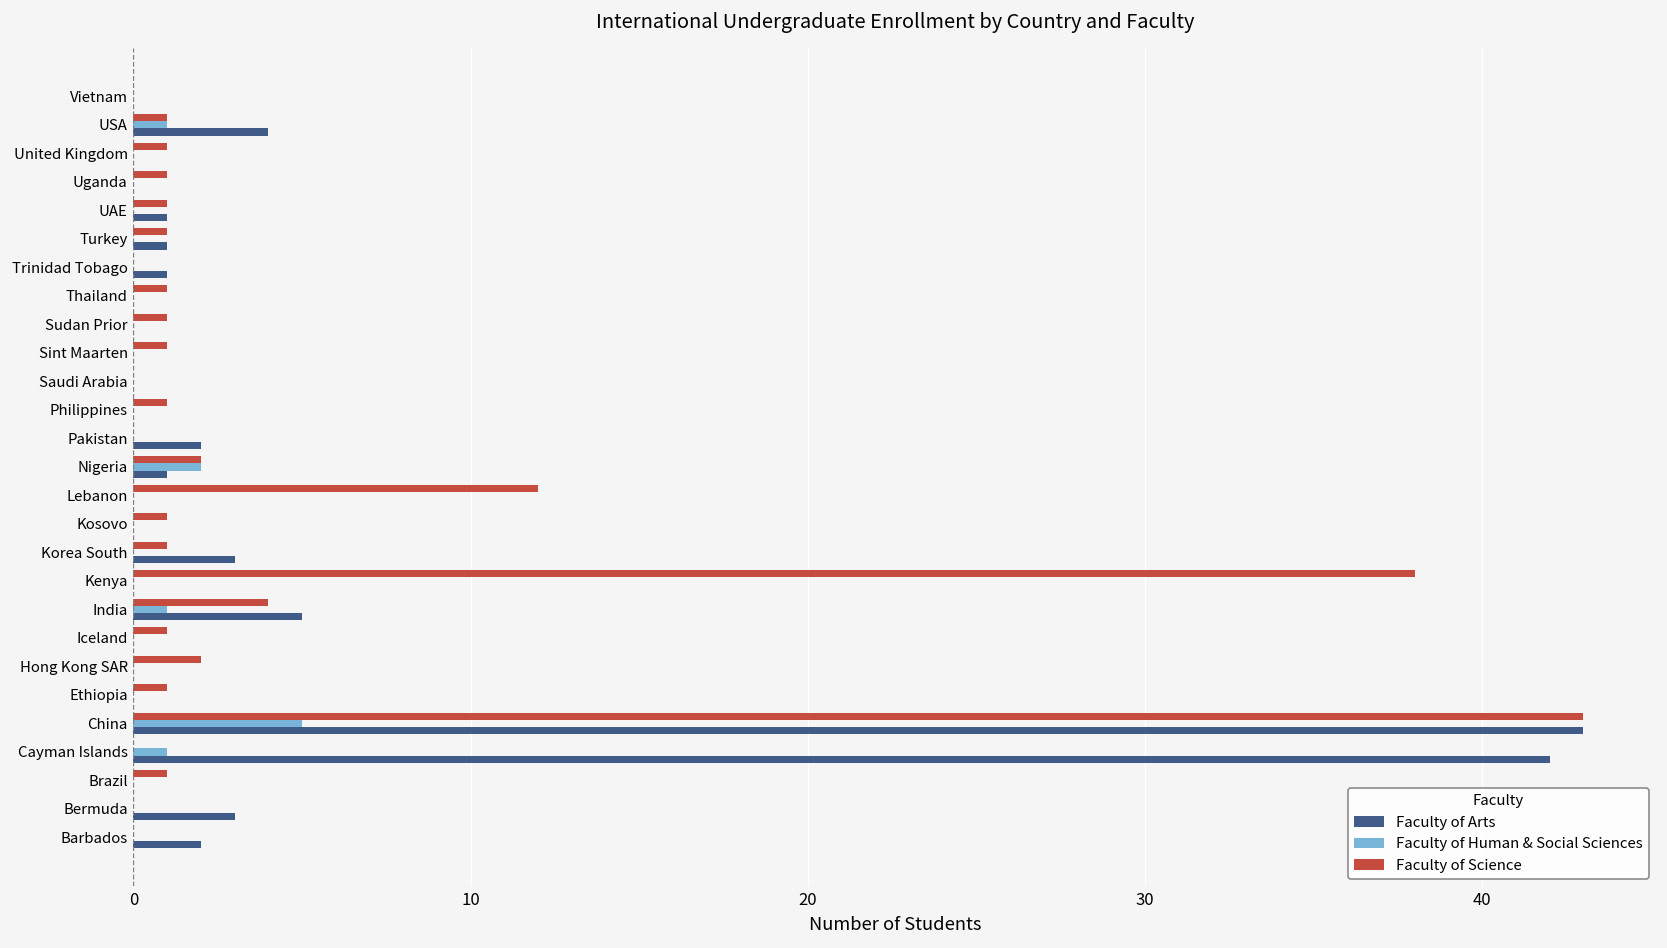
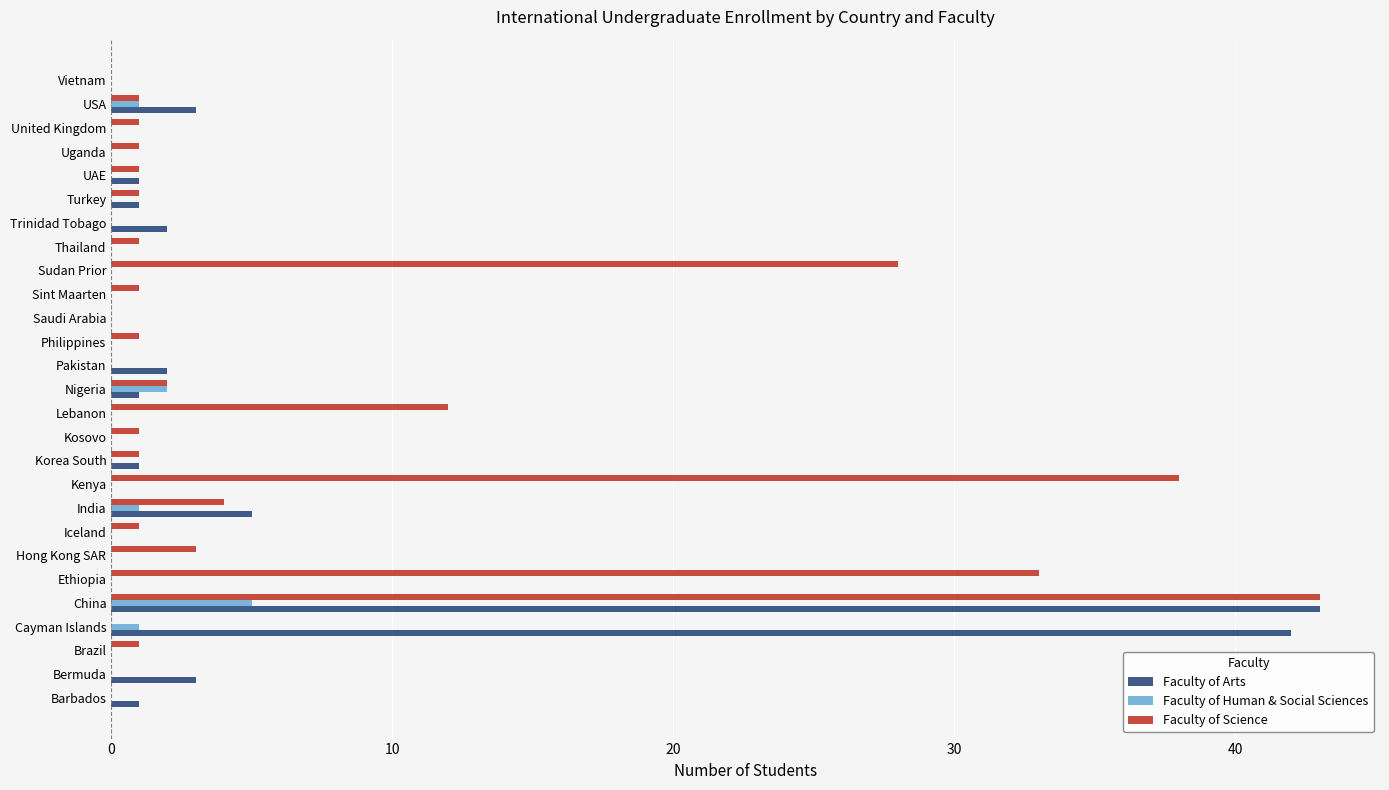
  {
    "Faculty of Arts": {
      "Vietnam": 0,
-     "USA": 4,
+     "USA": 3,
      "United Kingdom": 0,
      "Uganda": 0,
      "UAE": 1,
      "Turkey": 1,
-     "Trinidad Tobago": 1,
+     "Trinidad Tobago": 2,
      "Thailand": 0,
      "Sudan Prior": 0,
      "Sint Maarten": 0,
      "Saudi Arabia": 0,
      "Philippines": 0,
      "Pakistan": 2,
      "Nigeria": 1,
      "Lebanon": 0,
      "Kosovo": 0,
-     "Korea South": 3,
+     "Korea South": 1,
      "Kenya": 0,
      "India": 5,
      "Iceland": 0,
      "Hong Kong SAR": 0,
      "Ethiopia": 0,
      "China": 43,
      "Cayman Islands": 42,
      "Brazil": 0,
      "Bermuda": 3,
-     "Barbados": 2
+     "Barbados": 1
    },
    "Faculty of Human & Social Sciences": {
      "Vietnam": 0,
      "USA": 1,
      "United Kingdom": 0,
      "Uganda": 0,
      "UAE": 0,
      "Turkey": 0,
      "Trinidad Tobago": 0,
      "Thailand": 0,
      "Sudan Prior": 0,
      "Sint Maarten": 0,
      "Saudi Arabia": 0,
      "Philippines": 0,
      "Pakistan": 0,
      "Nigeria": 2,
      "Lebanon": 0,
      "Kosovo": 0,
      "Korea South": 0,
      "Kenya": 0,
      "India": 1,
      "Iceland": 0,
      "Hong Kong SAR": 0,
      "Ethiopia": 0,
      "China": 5,
      "Cayman Islands": 1,
      "Brazil": 0,
      "Bermuda": 0,
      "Barbados": 0
    },
    "Faculty of Science": {
      "Vietnam": 0,
      "USA": 1,
      "United Kingdom": 1,
      "Uganda": 1,
      "UAE": 1,
      "Turkey": 1,
      "Trinidad Tobago": 0,
      "Thailand": 1,
-     "Sudan Prior": 1,
+     "Sudan Prior": 28,
      "Sint Maarten": 1,
      "Saudi Arabia": 0,
      "Philippines": 1,
      "Pakistan": 0,
      "Nigeria": 2,
      "Lebanon": 12,
      "Kosovo": 1,
      "Korea South": 1,
      "Kenya": 38,
      "India": 4,
      "Iceland": 1,
-     "Hong Kong SAR": 2,
-     "Ethiopia": 1,
+     "Hong Kong SAR": 3,
+     "Ethiopia": 33,
      "China": 43,
      "Cayman Islands": 0,
      "Brazil": 1,
      "Bermuda": 0,
      "Barbados": 0
    }
  }
